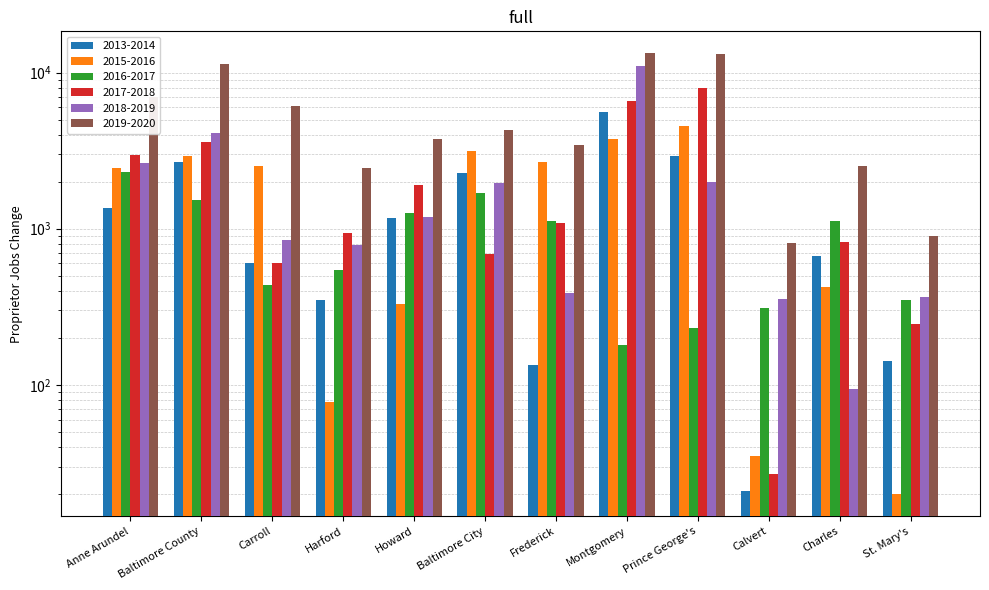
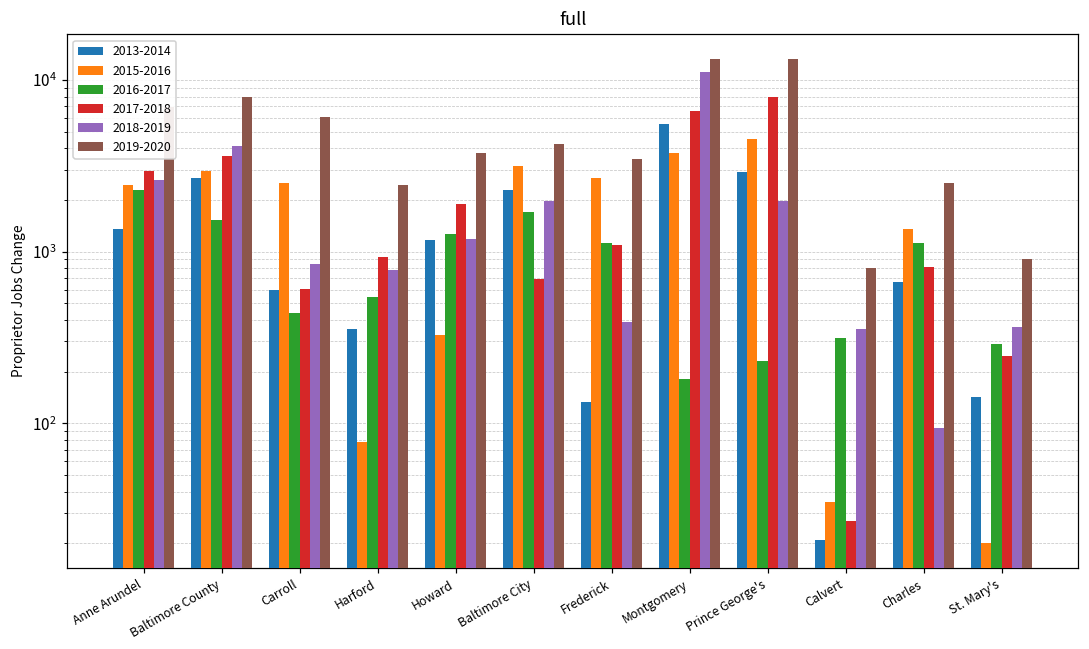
  {
    "2013-2014": {
      "Anne Arundel": 1400,
      "Baltimore County": 2700,
      "Carroll": 600,
      "Harford": 350,
      "Howard": 1200,
      "Baltimore City": 2300,
      "Frederick": 130,
      "Montgomery": 5600,
      "Prince George's": 2900,
      "Calvert": 21,
      "Charles": 670,
      "St. Mary's": 140
    },
    "2015-2016": {
      "Anne Arundel": 2400,
      "Baltimore County": 2900,
      "Carroll": 2500,
      "Harford": 80,
      "Howard": 330,
      "Baltimore City": 3100,
      "Frederick": 2700,
      "Montgomery": 3700,
      "Prince George's": 4500,
      "Calvert": 35,
-     "Charles": 420,
+     "Charles": 1400,
      "St. Mary's": 20
    },
    "2016-2017": {
      "Anne Arundel": 2300,
      "Baltimore County": 1500,
      "Carroll": 440,
      "Harford": 540,
      "Howard": 1300,
      "Baltimore City": 1700,
      "Frederick": 1100,
      "Montgomery": 180,
      "Prince George's": 230,
      "Calvert": 310,
      "Charles": 1100,
-     "St. Mary's": 350
+     "St. Mary's": 290
    },
    "2017-2018": {
      "Anne Arundel": 3000,
      "Baltimore County": 3600,
      "Carroll": 600,
      "Harford": 900,
      "Howard": 1900,
      "Baltimore City": 700,
      "Frederick": 1100,
      "Montgomery": 6600,
      "Prince George's": 8000,
      "Calvert": 27,
      "Charles": 800,
      "St. Mary's": 250
    },
    "2018-2019": {
      "Anne Arundel": 2600,
      "Baltimore County": 4100,
      "Carroll": 900,
      "Harford": 800,
      "Howard": 1200,
      "Baltimore City": 2000,
      "Frederick": 390,
      "Montgomery": 11000,
      "Prince George's": 2000,
      "Calvert": 360,
      "Charles": 90,
      "St. Mary's": 370
    },
    "2019-2020": {
-     "Baltimore County": 11000,
+     "Baltimore County": 8000,
      "Carroll": 6100,
      "Harford": 2400,
      "Howard": 3800,
      "Baltimore City": 4300,
      "Frederick": 3400,
      "Montgomery": 13000,
      "Prince George's": 13000,
      "Calvert": 800,
      "Charles": 2500,
      "St. Mary's": 900
    }
  }
